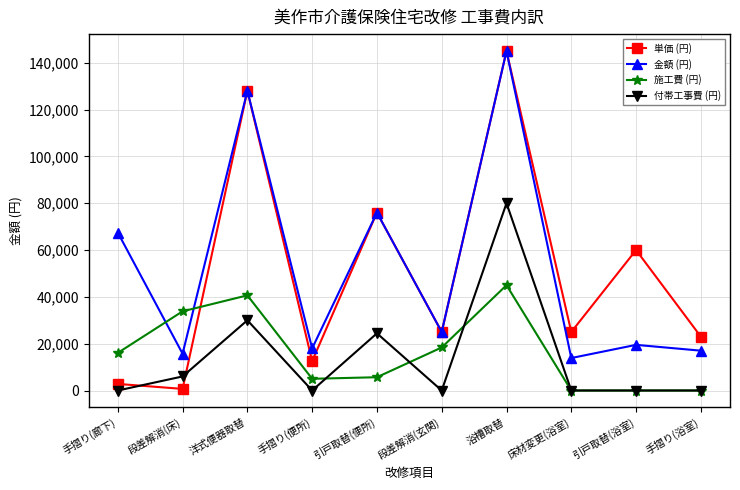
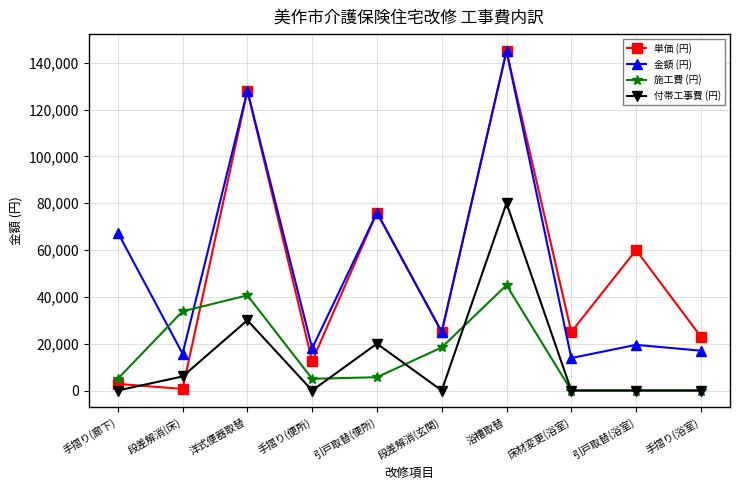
  {
    "単価 (円)": {
      "手摺り(廊下)": "3,000",
      "段差解消(床)": "1,000",
      "手摺り(便所)": "13,000",
      "床材変更(浴室)": "25,000",
      "引戸取替(浴室)": "60,000",
      "手摺り(浴室)": "23,000"
    },
    "金額 (円)": {
      "手摺り(廊下)": "67,000",
      "段差解消(床)": "16,000",
      "手摺り(便所)": "18,000",
      "床材変更(浴室)": "14,000",
      "引戸取替(浴室)": "20,000",
      "手摺り(浴室)": "17,000"
    },
    "施工費 (円)": {
-     "手摺り(廊下)": "16,000",
+     "手摺り(廊下)": "5,000",
      "段差解消(床)": "34,000",
      "洋式便器取替": "41,000",
      "手摺り(便所)": "5,000",
      "引戸取替(便所)": "6,000",
      "段差解消(玄関)": "18,000",
      "浴槽取替": "45,000"
    },
    "付帯工事費 (円)": {
      "手摺り(廊下)": "0",
      "段差解消(床)": "6,000",
      "洋式便器取替": "30,000",
      "手摺り(便所)": "0",
-     "引戸取替(便所)": "24,000",
+     "引戸取替(便所)": "20,000",
      "段差解消(玄関)": "0",
      "浴槽取替": "80,000"
    }
  }
